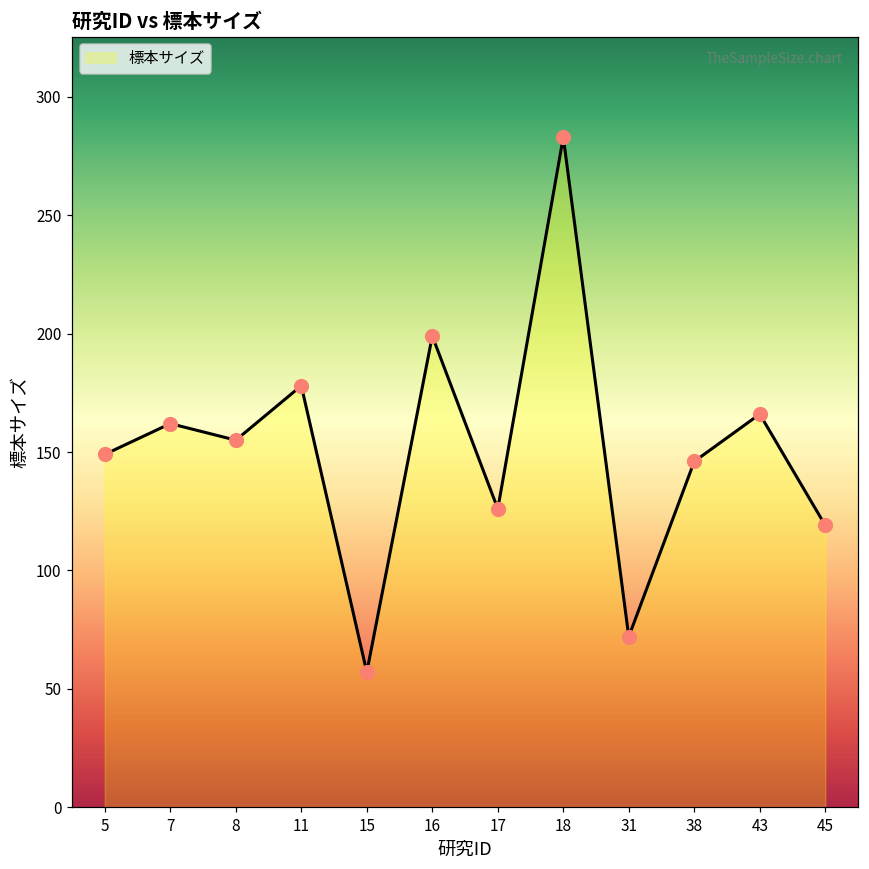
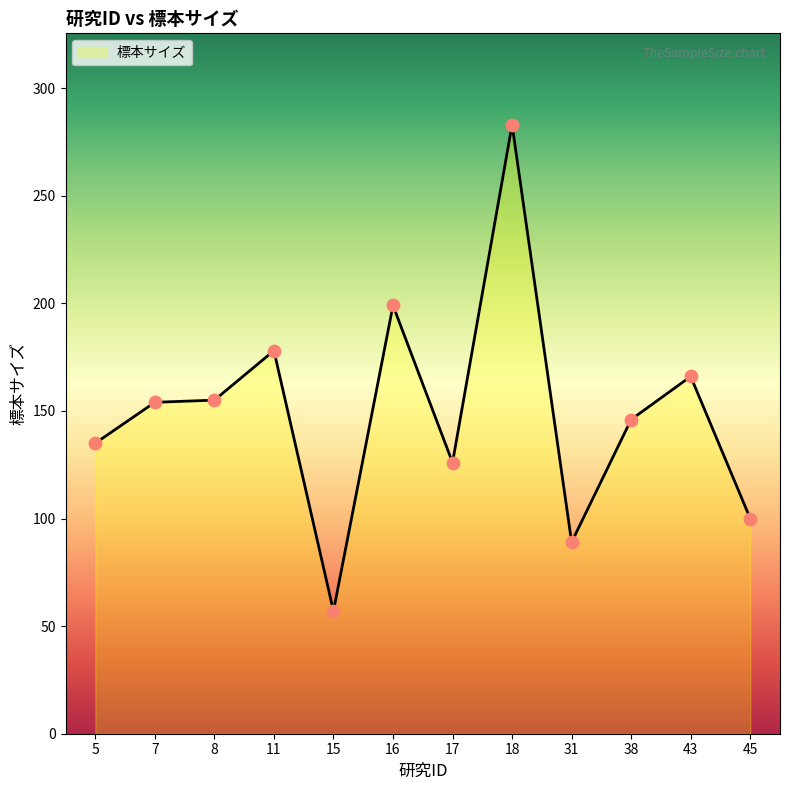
  {
-   "5": 149,
-   "7": 162,
+   "5": 135,
+   "7": 154,
    "8": 155,
    "11": 178,
    "15": 57,
    "16": 199,
    "17": 126,
    "18": 283,
-   "31": 72,
+   "31": 89,
    "38": 146,
    "43": 166,
-   "45": 119
+   "45": 100
  }
